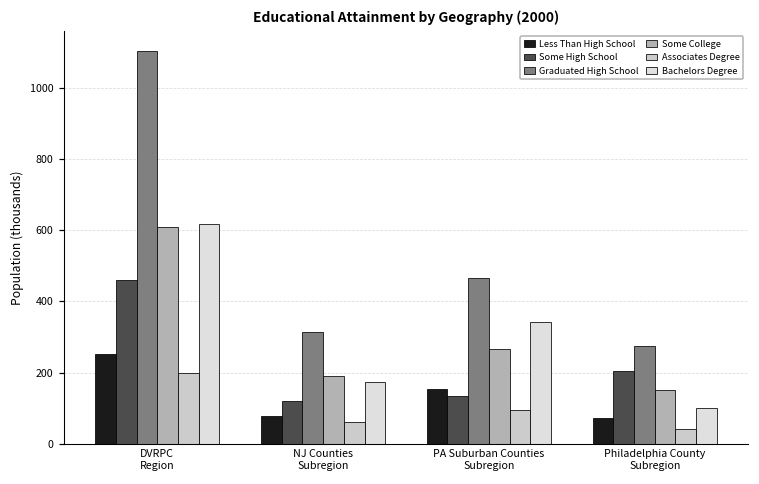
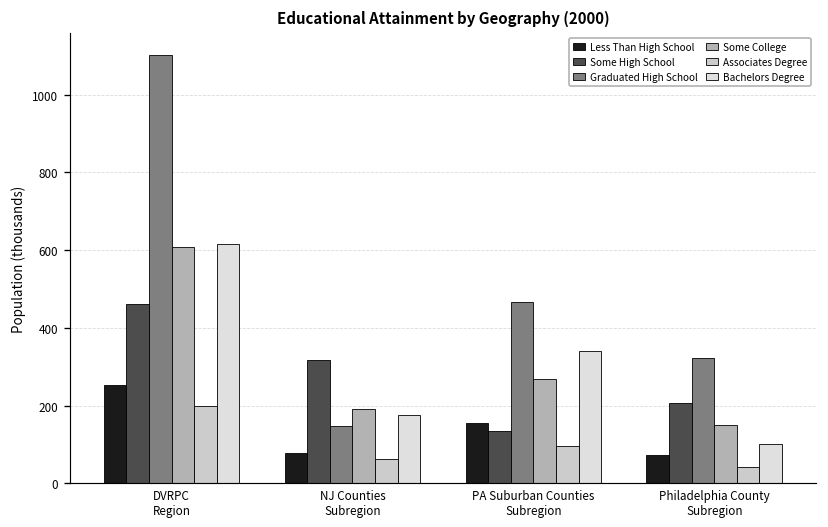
  {
    "Less Than High School": {
      "DVRPC Region": 250,
      "NJ Counties Subregion": 80,
      "PA Suburban Counties Subregion": 150,
      "Philadelphia County Subregion": 70
    },
    "Some High School": {
      "DVRPC Region": 460,
-     "NJ Counties Subregion": 120,
+     "NJ Counties Subregion": 320,
      "PA Suburban Counties Subregion": 130,
      "Philadelphia County Subregion": 210
    },
    "Graduated High School": {
      "DVRPC Region": 1100,
-     "NJ Counties Subregion": 320,
+     "NJ Counties Subregion": 150,
      "PA Suburban Counties Subregion": 470,
-     "Philadelphia County Subregion": 280
+     "Philadelphia County Subregion": 320
    }
  }
